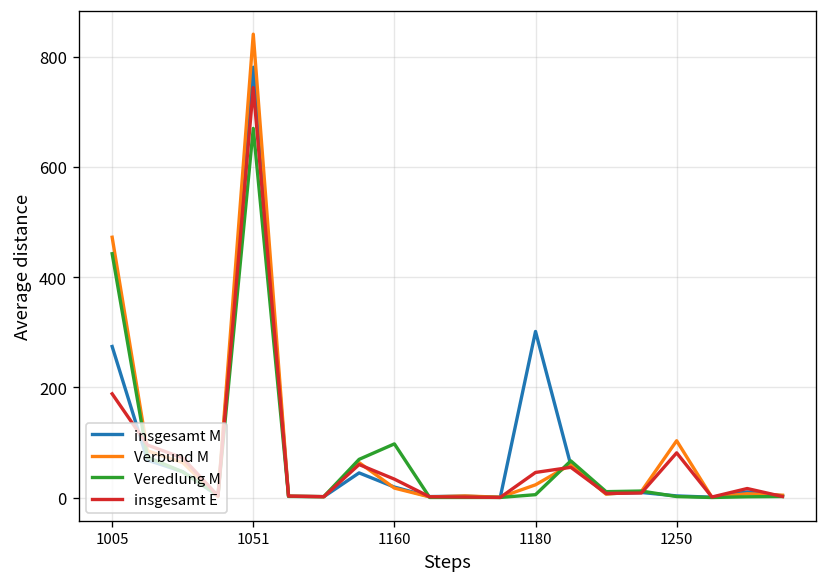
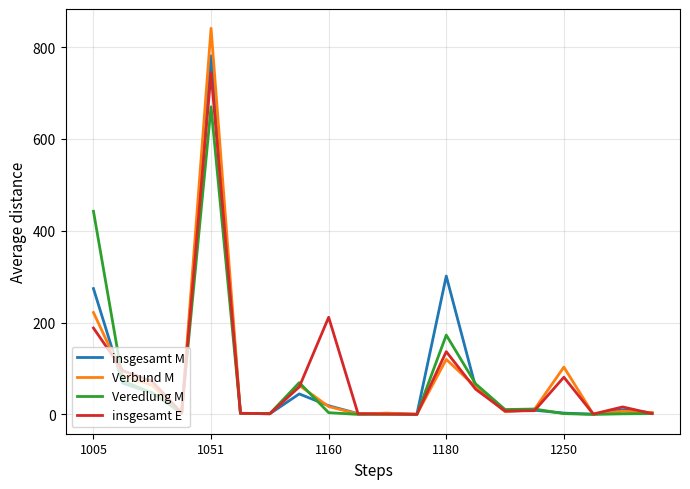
  {
    "insgesamt M": {
      "1005": 270,
      "1051": 780,
      "1180": 300
    },
    "Verbund M": {
-     "1005": 470,
+     "1005": 220,
      "1051": 840,
-     "1180": 20,
+     "1180": 120,
      "1250": 100
    },
    "Veredlung M": {
      "1005": 440,
      "1051": 670,
-     "1160": 100,
-     "1180": 10
+     "1160": 0,
+     "1180": 170
    },
    "insgesamt E": {
      "1005": 190,
      "1051": 740,
-     "1160": 30,
-     "1180": 50,
+     "1160": 210,
+     "1180": 140,
      "1250": 80
    }
  }
